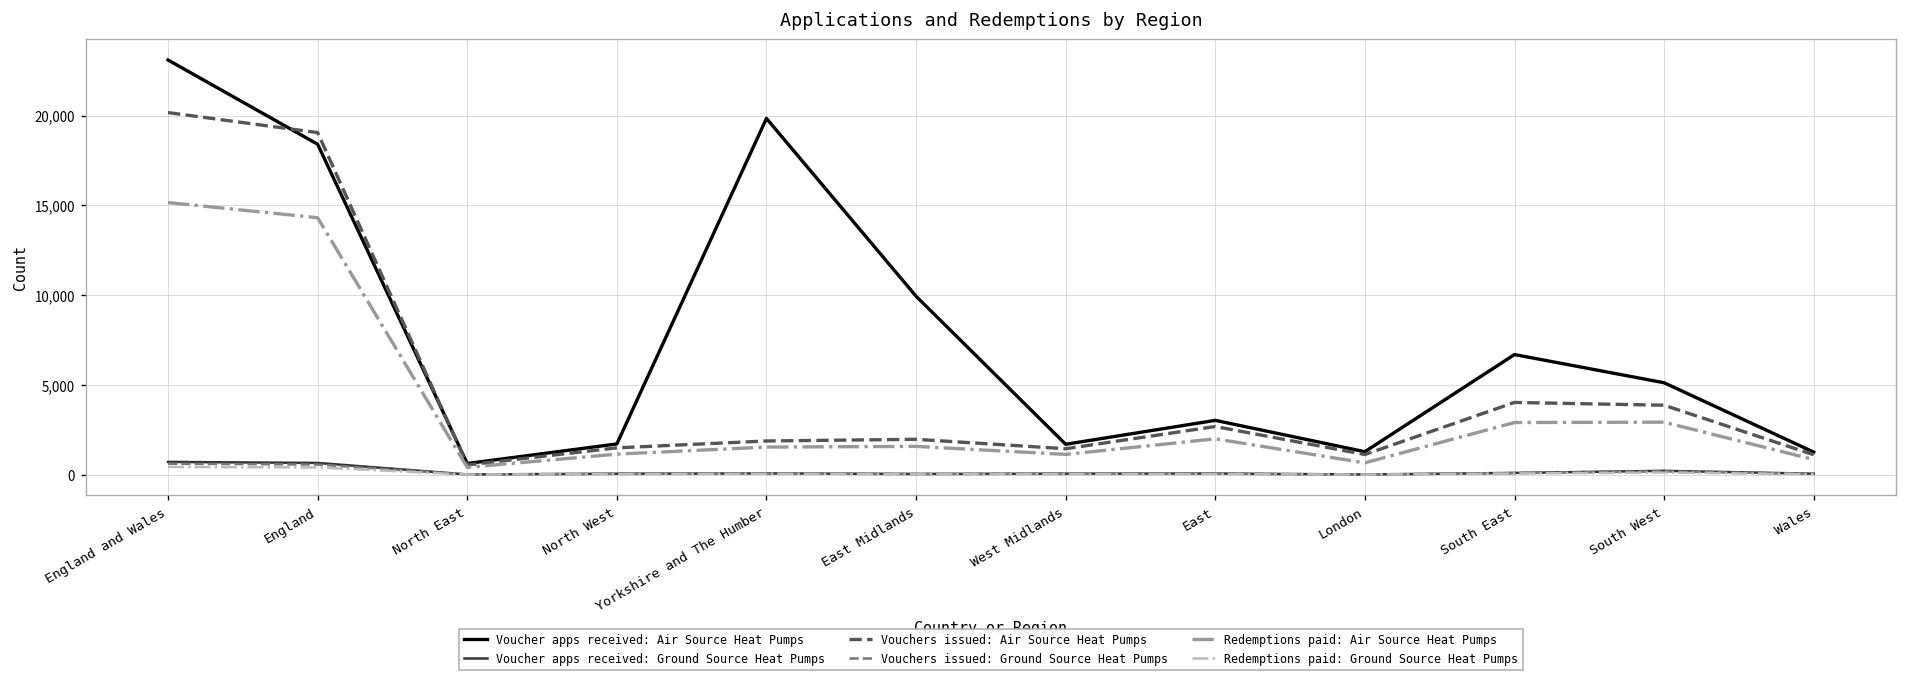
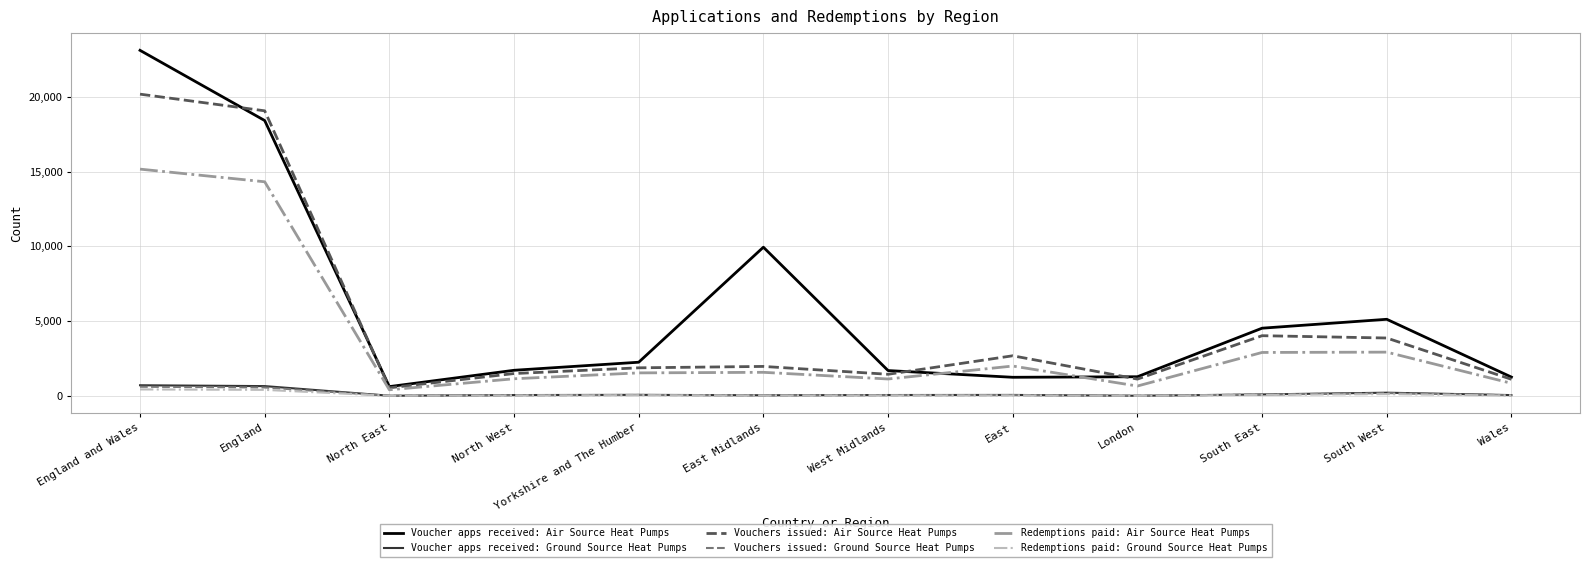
  {
    "Voucher apps received: Air Source Heat Pumps": {
      "England and Wales": "23,100",
      "England": "18,400",
      "North West": "1,700",
-     "Yorkshire and The Humber": "19,800",
+     "Yorkshire and The Humber": "2,300",
      "East Midlands": "9,900",
      "West Midlands": "1,700",
-     "East": "3,000",
-     "South East": "6,700",
+     "East": "1,200",
+     "South East": "4,500",
      "South West": "5,100"
    }
  }
